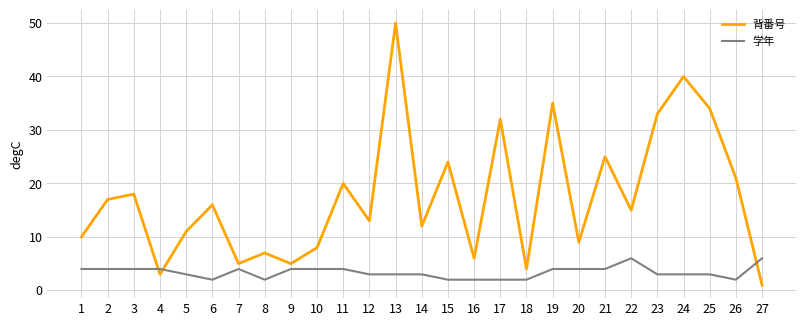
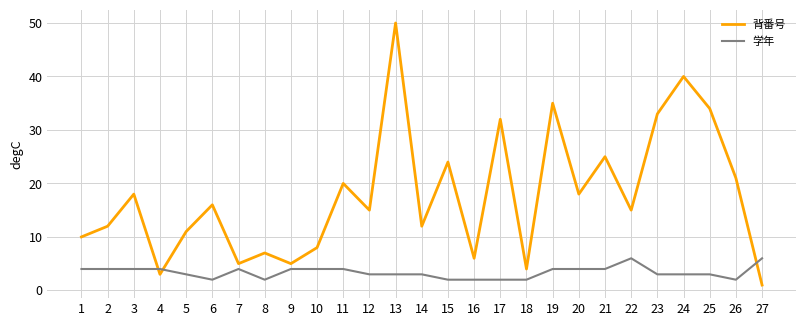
  {
    "背番号": {
      "1": 10,
-     "2": 17,
+     "2": 12,
      "3": 18,
      "4": 3,
      "5": 11,
      "6": 16,
      "7": 5,
      "8": 7,
      "9": 5,
      "10": 8,
      "11": 20,
-     "12": 13,
+     "12": 15,
      "13": 50,
      "14": 12,
      "15": 24,
      "16": 6,
      "17": 32,
      "18": 4,
      "19": 35,
-     "20": 9,
+     "20": 18,
      "21": 25,
      "22": 15,
      "23": 33,
      "24": 40,
      "25": 34,
      "26": 21,
      "27": 1
    },
    "学年": {
      "1": 4,
      "2": 4,
      "3": 4,
      "4": 4,
      "5": 3,
      "6": 2,
      "7": 4,
      "8": 2,
      "9": 4,
      "10": 4,
      "11": 4,
      "12": 3,
      "13": 3,
      "14": 3,
      "15": 2,
      "16": 2,
      "17": 2,
      "18": 2,
      "19": 4,
      "20": 4,
      "21": 4,
      "22": 6,
      "23": 3,
      "24": 3,
      "25": 3,
      "26": 2,
      "27": 6
    }
  }
